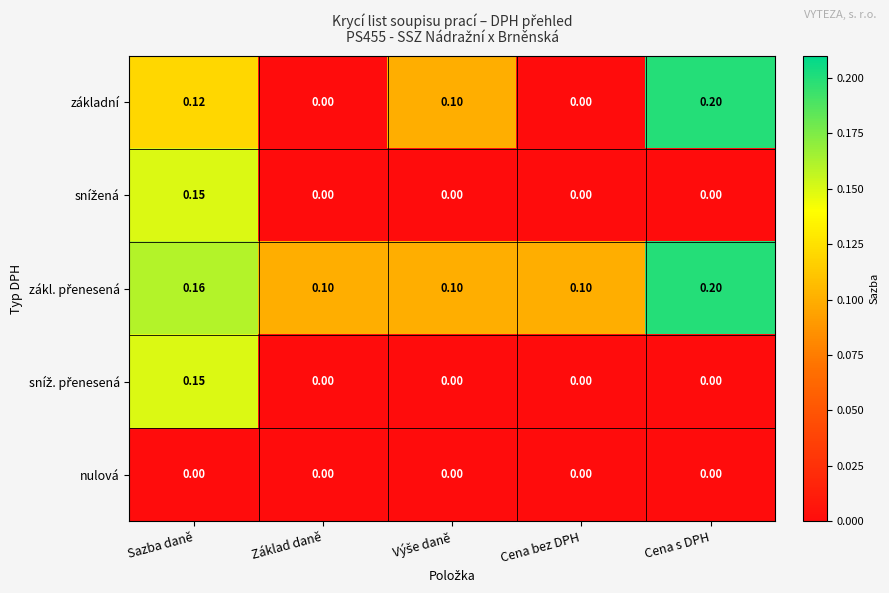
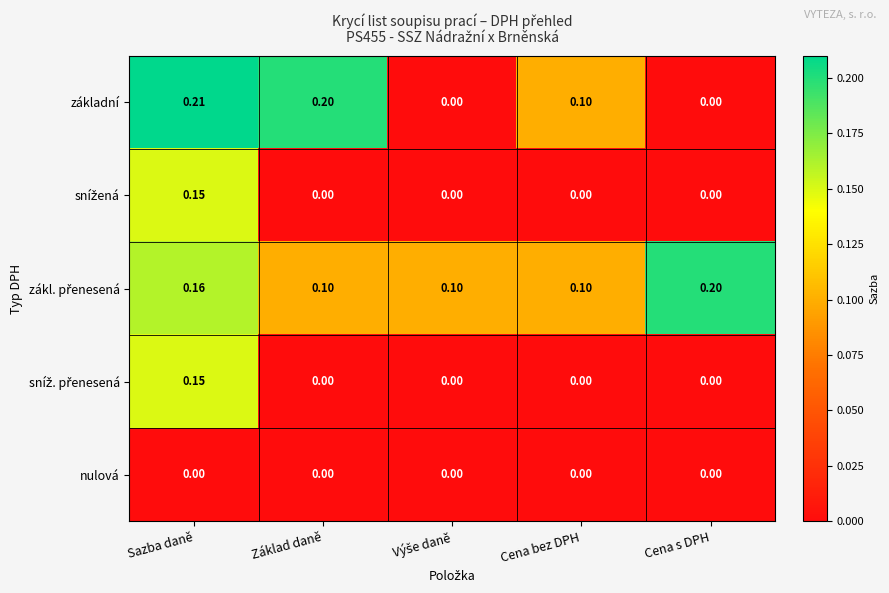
  {
    "základní": {
-     "Sazba daně": 0.12,
-     "Základ daně": 0.00,
-     "Výše daně": 0.10,
-     "Cena bez DPH": 0.00,
-     "Cena s DPH": 0.20
+     "Sazba daně": 0.21,
+     "Základ daně": 0.20,
+     "Výše daně": 0.00,
+     "Cena bez DPH": 0.10,
+     "Cena s DPH": 0.00
    },
    "snížená": {
      "Sazba daně": 0.15,
      "Základ daně": 0.00,
      "Výše daně": 0.00,
      "Cena bez DPH": 0.00,
      "Cena s DPH": 0.00
    },
    "zákl. přenesená": {
      "Sazba daně": 0.16,
      "Základ daně": 0.10,
      "Výše daně": 0.10,
      "Cena bez DPH": 0.10,
      "Cena s DPH": 0.20
    },
    "sníž. přenesená": {
      "Sazba daně": 0.15,
      "Základ daně": 0.00,
      "Výše daně": 0.00,
      "Cena bez DPH": 0.00,
      "Cena s DPH": 0.00
    },
    "nulová": {
      "Sazba daně": 0.00,
      "Základ daně": 0.00,
      "Výše daně": 0.00,
      "Cena bez DPH": 0.00,
      "Cena s DPH": 0.00
    }
  }
